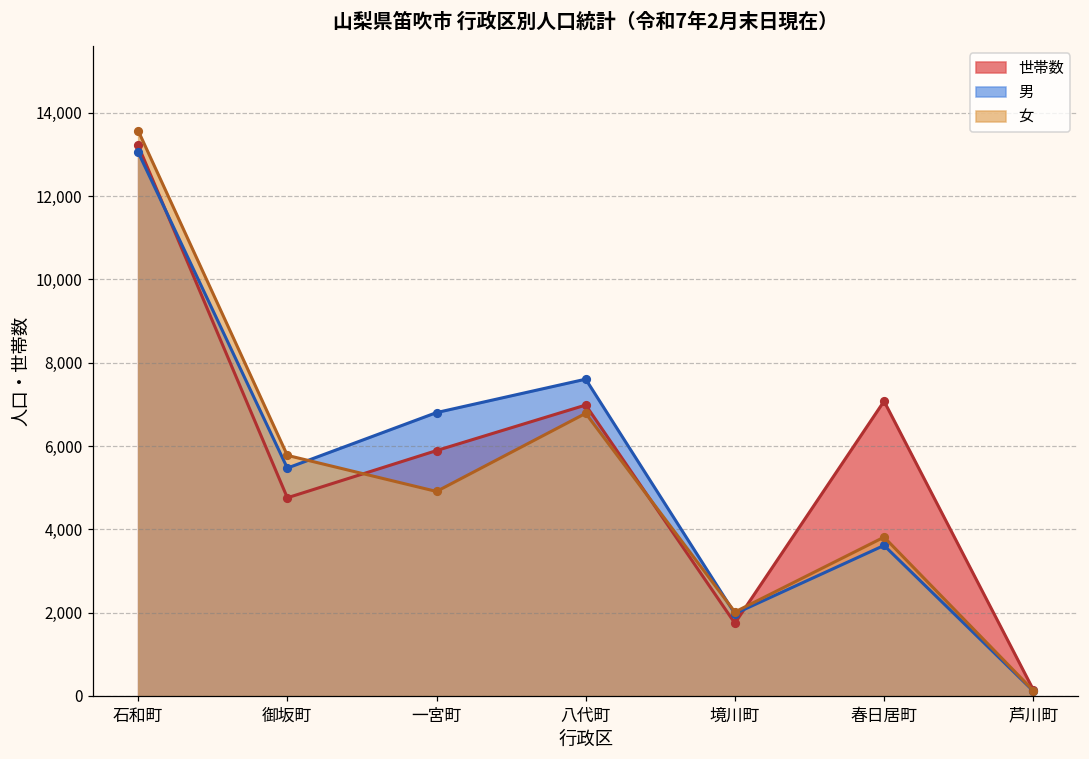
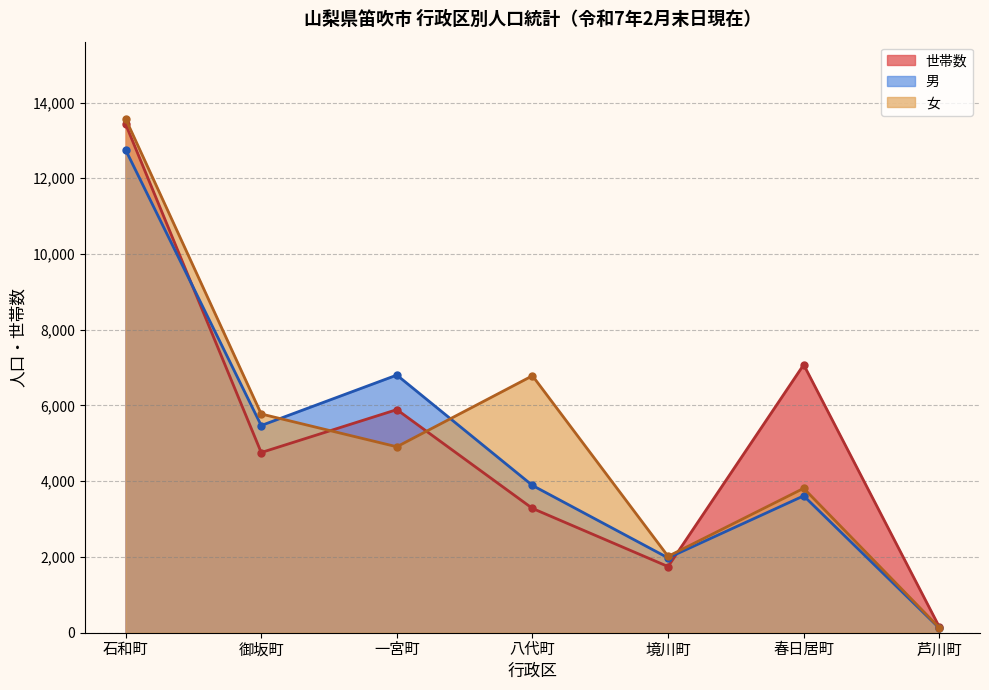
  {
    "世帯数": {
-     "石和町": "13,200",
+     "石和町": "13,400",
      "御坂町": "4,800",
      "一宮町": "5,900",
-     "八代町": "7,000",
+     "八代町": "3,300",
      "境川町": "1,700",
      "春日居町": "7,100"
    },
    "男": {
-     "石和町": "13,100",
+     "石和町": "12,800",
      "御坂町": "5,500",
      "一宮町": "6,800",
-     "八代町": "7,600",
+     "八代町": "3,900",
      "春日居町": "3,600"
    },
    "女": {
      "石和町": "13,600",
      "御坂町": "5,800",
      "一宮町": "4,900",
      "八代町": "6,800",
      "春日居町": "3,800"
    }
  }
